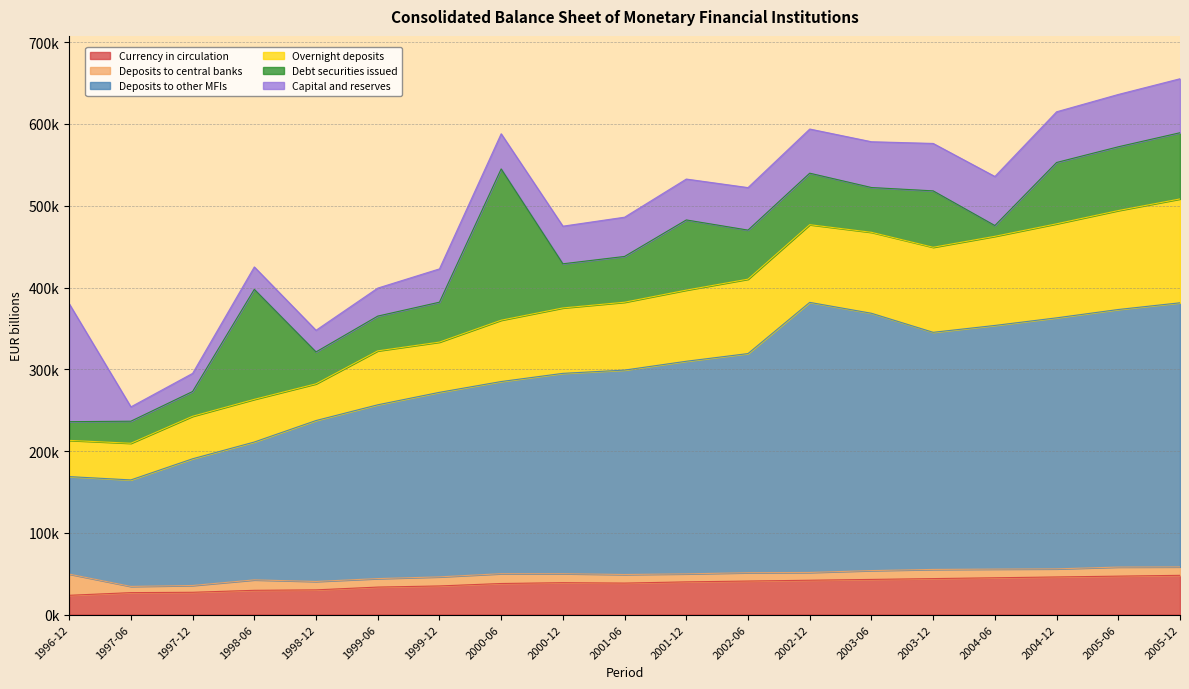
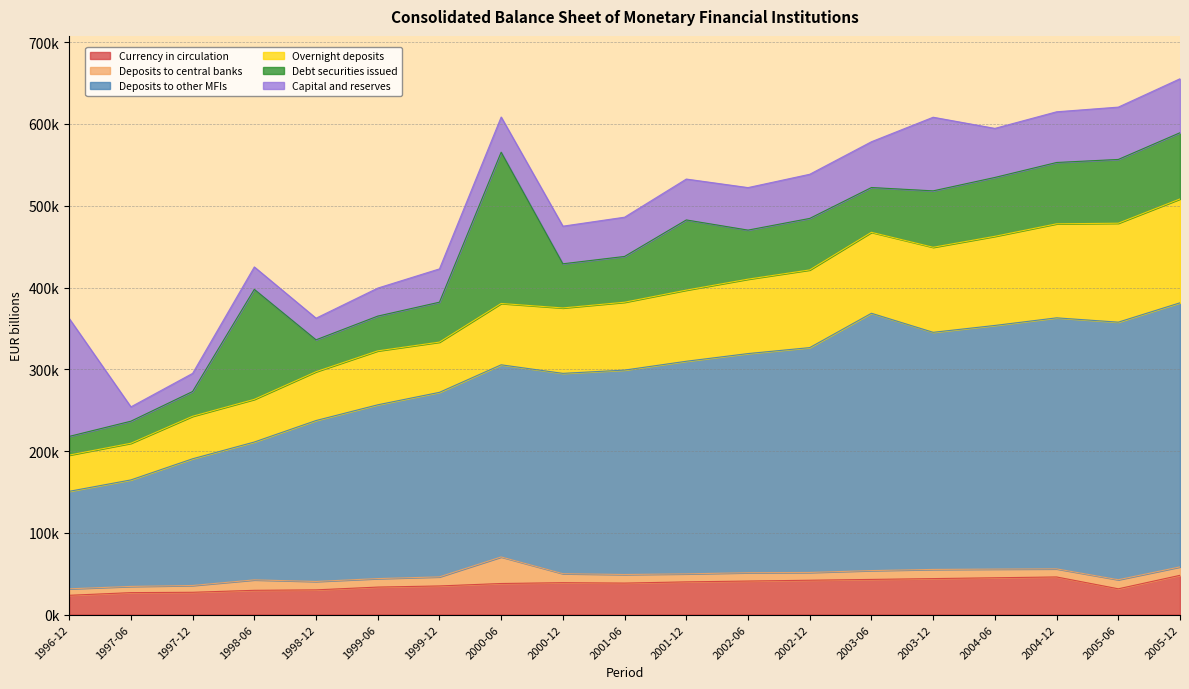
  {
    "Currency in circulation": {
      "1996-12": 20000,
      "1997-06": 30000,
      "1997-12": 30000,
      "1998-06": 30000,
      "1998-12": 30000,
      "1999-06": 30000,
      "1999-12": 40000,
      "2000-06": 40000,
      "2000-12": 40000,
      "2001-06": 40000,
      "2001-12": 40000,
      "2002-06": 40000,
      "2002-12": 40000,
      "2003-06": 40000,
      "2003-12": 40000,
      "2004-06": 50000,
      "2004-12": 50000,
-     "2005-06": 50000,
+     "2005-06": 30000,
      "2005-12": 50000
    },
    "Deposits to central banks": {
-     "1996-12": 30000,
+     "1996-12": 10000,
      "1997-06": 10000,
      "1997-12": 10000,
      "1998-06": 10000,
      "1998-12": 10000,
      "1999-06": 10000,
      "1999-12": 10000,
-     "2000-06": 10000,
+     "2000-06": 30000,
      "2000-12": 10000,
      "2001-06": 10000,
      "2001-12": 10000,
      "2002-06": 10000,
      "2002-12": 10000,
      "2003-06": 10000,
      "2003-12": 10000,
      "2004-06": 10000,
      "2004-12": 10000,
      "2005-06": 10000,
      "2005-12": 10000
    },
    "Deposits to other MFIs": {
      "1996-12": 120000,
      "1997-06": 130000,
      "1997-12": 150000,
      "1998-06": 170000,
      "1998-12": 200000,
      "1999-06": 210000,
      "1999-12": 230000,
      "2000-06": 240000,
      "2000-12": 250000,
      "2001-06": 250000,
      "2001-12": 260000,
      "2002-06": 270000,
-     "2002-12": 330000,
+     "2002-12": 280000,
      "2003-06": 310000,
      "2003-12": 290000,
      "2004-06": 300000,
      "2004-12": 310000,
      "2005-06": 320000,
      "2005-12": 320000
    },
    "Overnight deposits": {
      "1996-12": 40000,
      "1997-06": 40000,
      "1997-12": 50000,
      "1998-06": 50000,
-     "1998-12": 40000,
+     "1998-12": 60000,
      "1999-06": 70000,
      "1999-12": 60000,
      "2000-06": 80000,
      "2000-12": 80000,
      "2001-06": 80000,
      "2001-12": 90000,
      "2002-06": 90000,
      "2002-12": 100000,
      "2003-06": 100000,
      "2003-12": 100000,
      "2004-06": 110000,
      "2004-12": 120000,
      "2005-06": 120000,
      "2005-12": 130000
    },
    "Debt securities issued": {
      "1996-12": 20000,
      "1997-06": 30000,
      "1997-12": 30000,
      "1998-06": 130000,
      "1998-12": 40000,
      "1999-06": 40000,
      "1999-12": 50000,
      "2000-06": 190000,
      "2000-12": 50000,
      "2001-06": 60000,
      "2001-12": 90000,
      "2002-06": 60000,
      "2002-12": 60000,
      "2003-06": 50000,
      "2003-12": 70000,
-     "2004-06": 10000,
+     "2004-06": 70000,
      "2004-12": 80000,
      "2005-06": 80000,
      "2005-12": 80000
    },
    "Capital and reserves": {
      "1996-12": 140000,
      "1997-06": 20000,
      "1997-12": 20000,
      "1998-06": 30000,
      "1998-12": 30000,
      "1999-06": 30000,
      "1999-12": 40000,
      "2000-06": 40000,
      "2000-12": 50000,
      "2001-06": 50000,
      "2001-12": 50000,
      "2002-06": 50000,
      "2002-12": 50000,
      "2003-06": 60000,
-     "2003-12": 60000,
+     "2003-12": 90000,
      "2004-06": 60000,
      "2004-12": 60000,
      "2005-06": 60000,
      "2005-12": 70000
    }
  }
